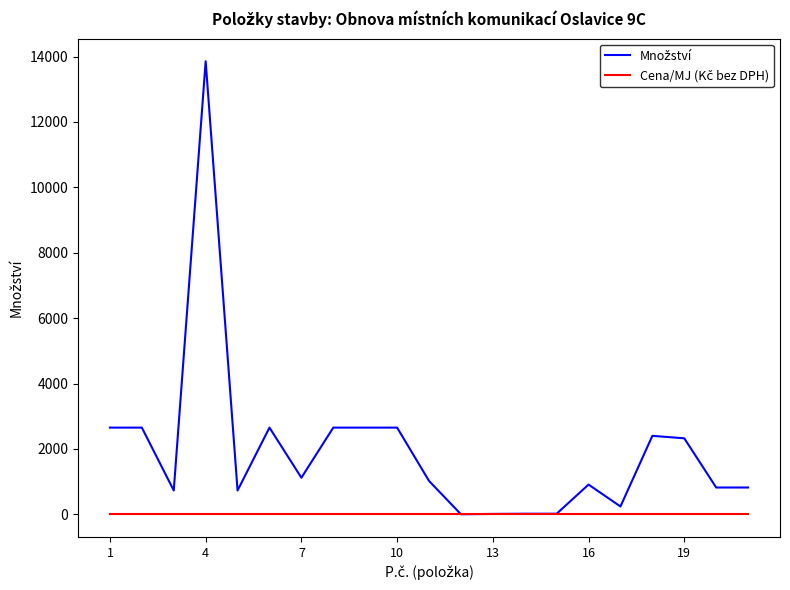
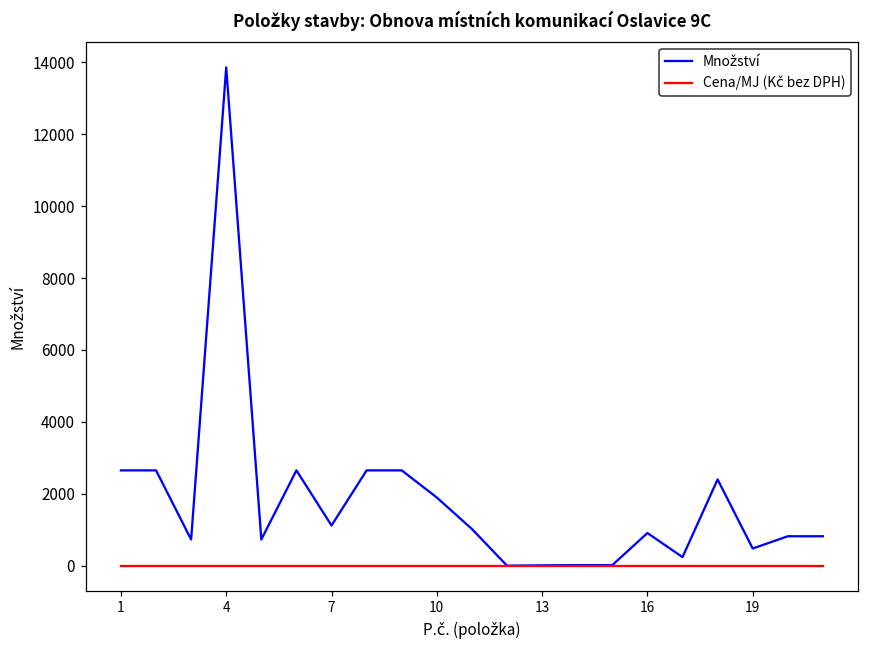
  {
    "Množství": {
      "1": 2700,
      "4": 13900,
      "7": 1100,
-     "10": 2700,
+     "10": 1900,
      "16": 900,
-     "19": 2300
+     "19": 500
    },
    "Cena/MJ (Kč bez DPH)": {
      "1": 0,
      "4": 0,
      "7": 0,
      "10": 0,
      "16": 0,
      "19": 0
    }
  }
